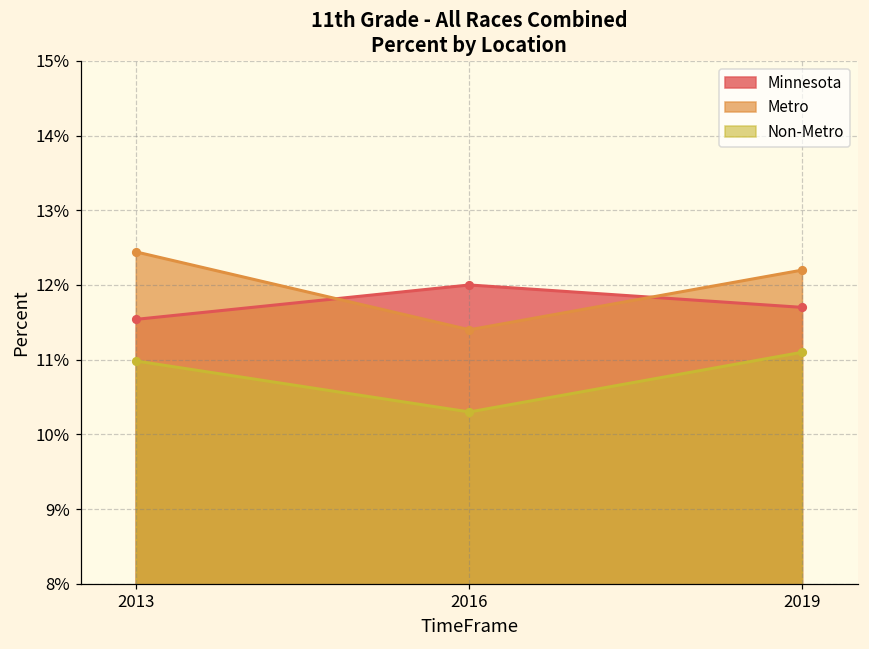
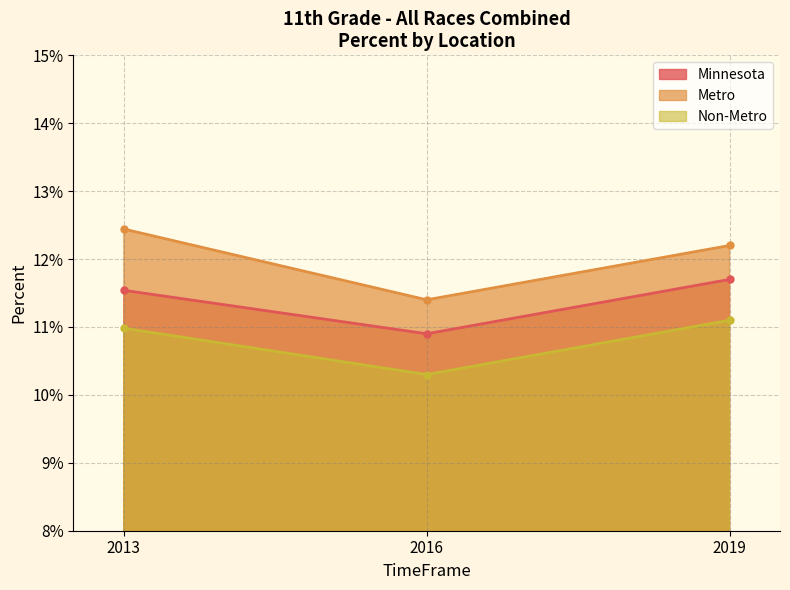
  {
    "Minnesota": {
      "2013": "11.5%",
-     "2016": "12.0%",
+     "2016": "10.9%",
      "2019": "11.7%"
    }
  }
